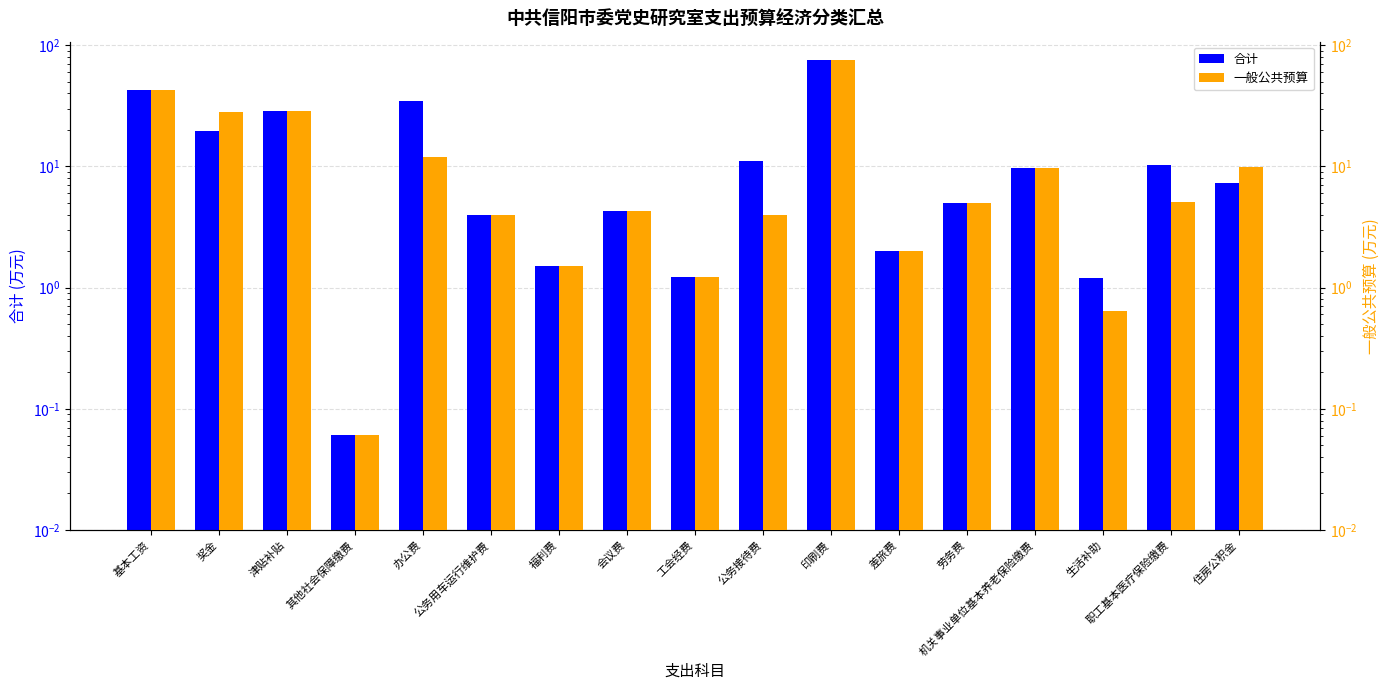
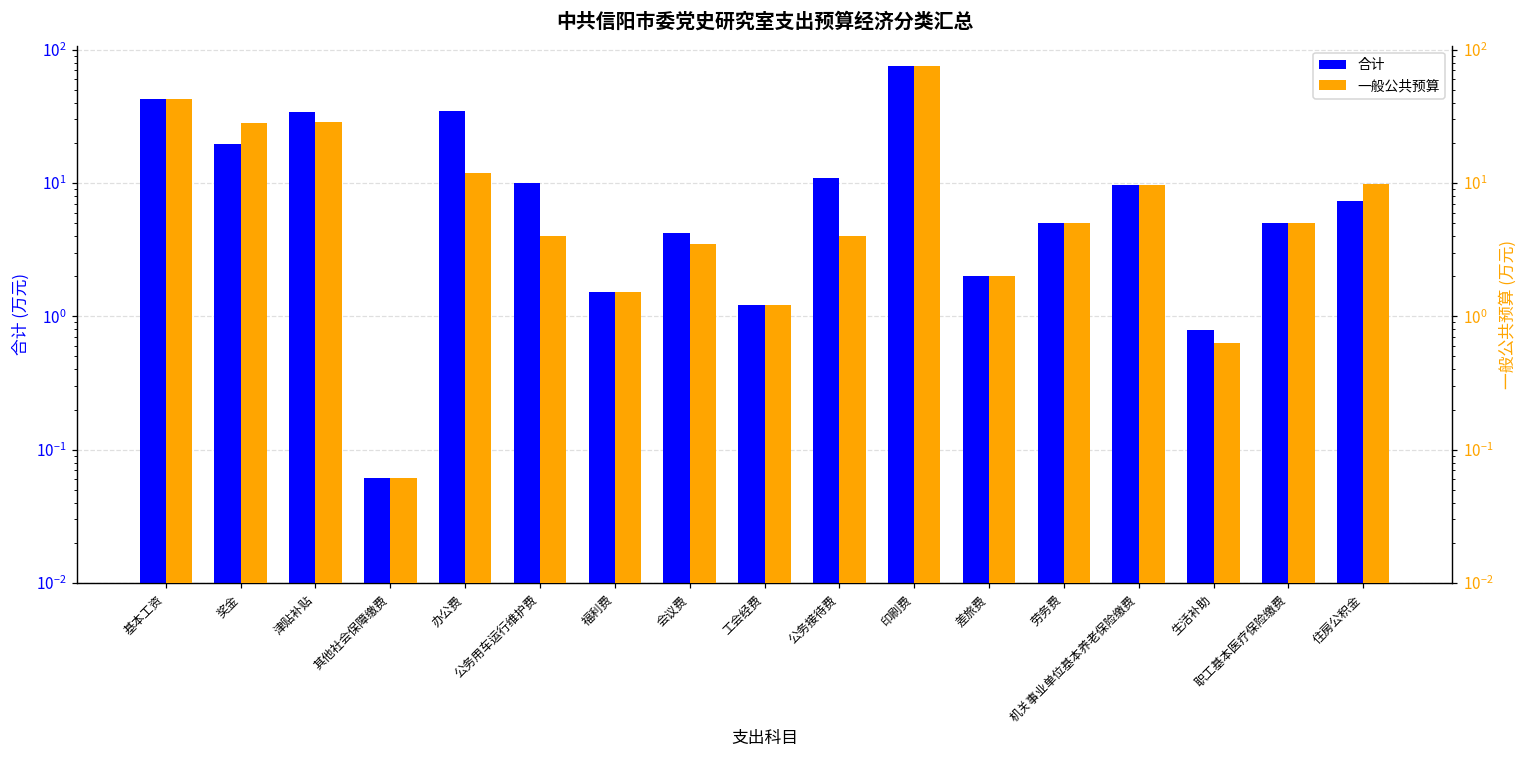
  {
    "合计": {
      "基本工资": 43,
      "奖金": 20,
-     "津贴补贴": 29,
+     "津贴补贴": 34,
      "其他社会保障缴费": 0.06,
      "办公费": 35,
-     "公务用车运行维护费": 4,
+     "公务用车运行维护费": 10,
      "福利费": 1.5,
      "会议费": 4.3,
      "工会经费": 1.2,
      "公务接待费": 11,
      "印刷费": 80,
      "差旅费": 2.0,
      "劳务费": 5.0,
      "机关事业单位基本养老保险缴费": 10,
-     "生活补助": 1.2,
-     "职工基本医疗保险缴费": 10,
+     "生活补助": 0.8,
+     "职工基本医疗保险缴费": 5.0,
      "住房公积金": 7
    },
    "一般公共预算": {
      "基本工资": 43,
      "奖金": 28,
      "津贴补贴": 29,
      "其他社会保障缴费": 0.06,
      "办公费": 12,
      "公务用车运行维护费": 4.0,
      "福利费": 1.5,
-     "会议费": 4.3,
+     "会议费": 3.5,
      "工会经费": 1.2,
      "公务接待费": 4.0,
      "印刷费": 80,
      "差旅费": 2.0,
      "劳务费": 5.0,
      "机关事业单位基本养老保险缴费": 10,
      "生活补助": 0.6,
      "职工基本医疗保险缴费": 5.0,
      "住房公积金": 10
    }
  }
